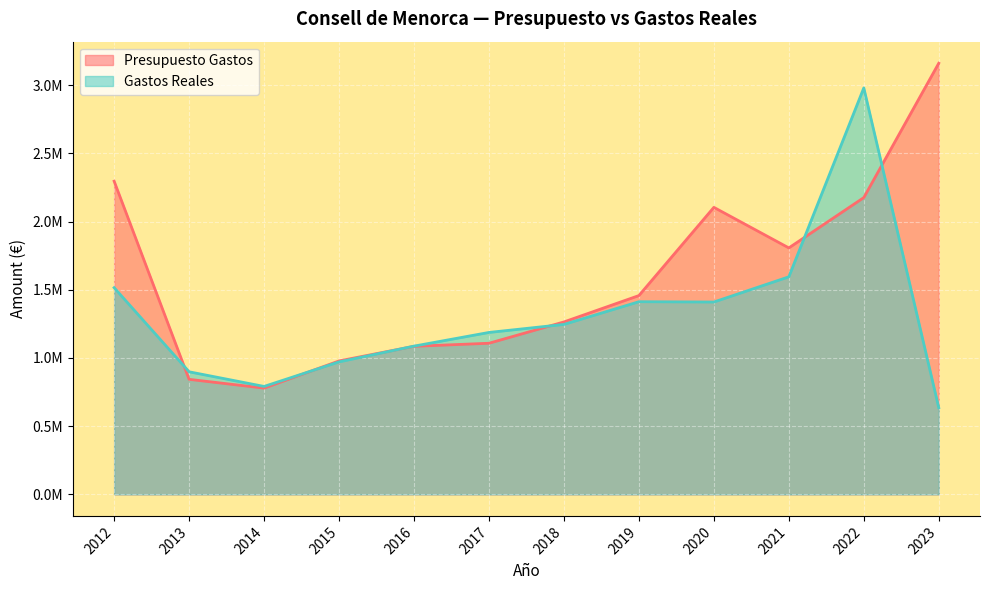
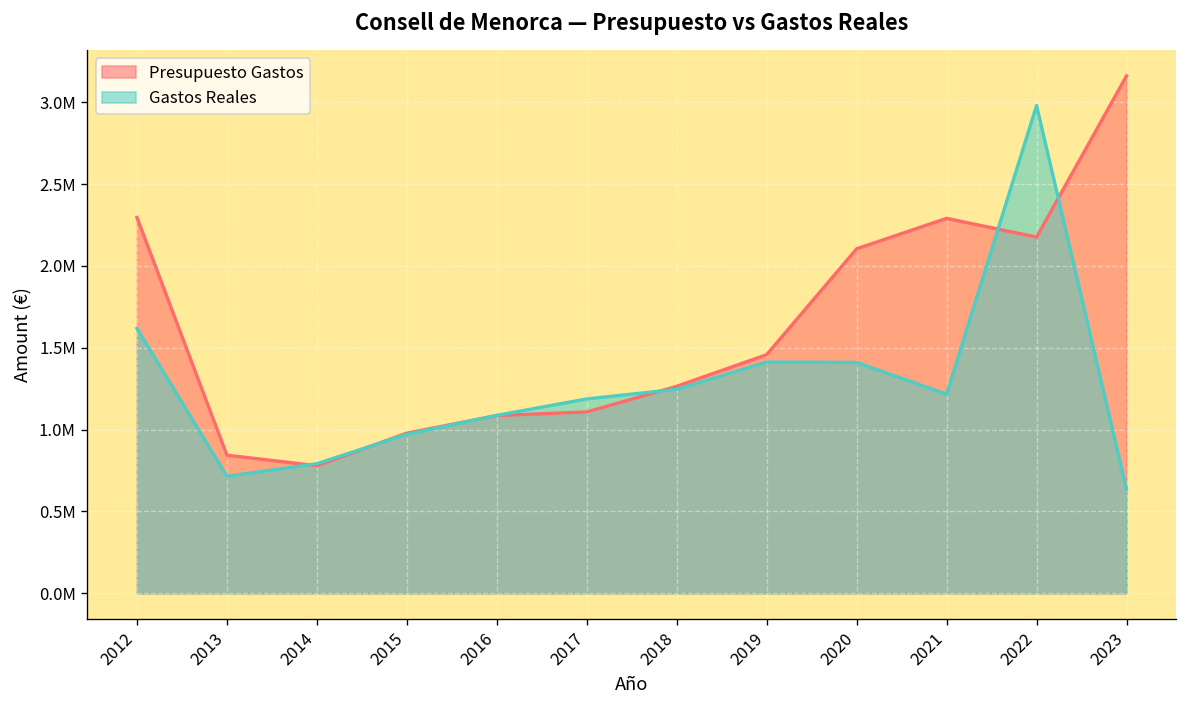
  {
    "Presupuesto Gastos": {
      "2012": 2300000,
      "2013": 840000,
      "2017": 1110000,
      "2019": 1460000,
      "2020": 2100000,
-     "2021": 1810000,
+     "2021": 2290000,
      "2022": 2180000,
      "2023": 3160000
    },
    "Gastos Reales": {
-     "2012": 1520000,
-     "2013": 900000,
+     "2012": 1620000,
+     "2013": 710000,
      "2017": 1190000,
      "2019": 1410000,
      "2020": 1410000,
-     "2021": 1600000,
+     "2021": 1220000,
      "2022": 2980000,
      "2023": 640000
    }
  }
